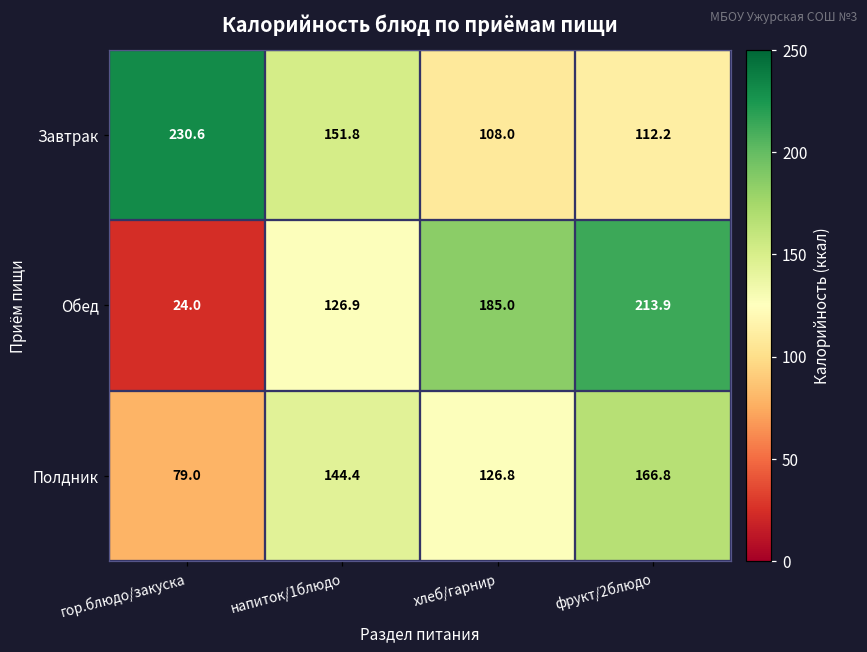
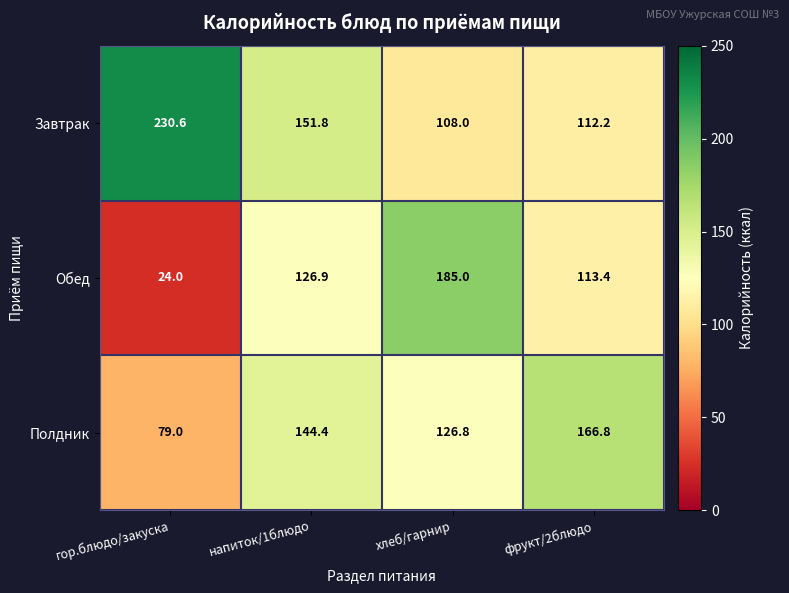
  {
    "Завтрак": {
      "гор.блюдо/закуска": 230.6,
      "напиток/1блюдо": 151.8,
      "хлеб/гарнир": 108.0,
      "фрукт/2блюдо": 112.2
    },
    "Обед": {
      "гор.блюдо/закуска": 24.0,
      "напиток/1блюдо": 126.9,
      "хлеб/гарнир": 185.0,
-     "фрукт/2блюдо": 213.9
+     "фрукт/2блюдо": 113.4
    },
    "Полдник": {
      "гор.блюдо/закуска": 79.0,
      "напиток/1блюдо": 144.4,
      "хлеб/гарнир": 126.8,
      "фрукт/2блюдо": 166.8
    }
  }
